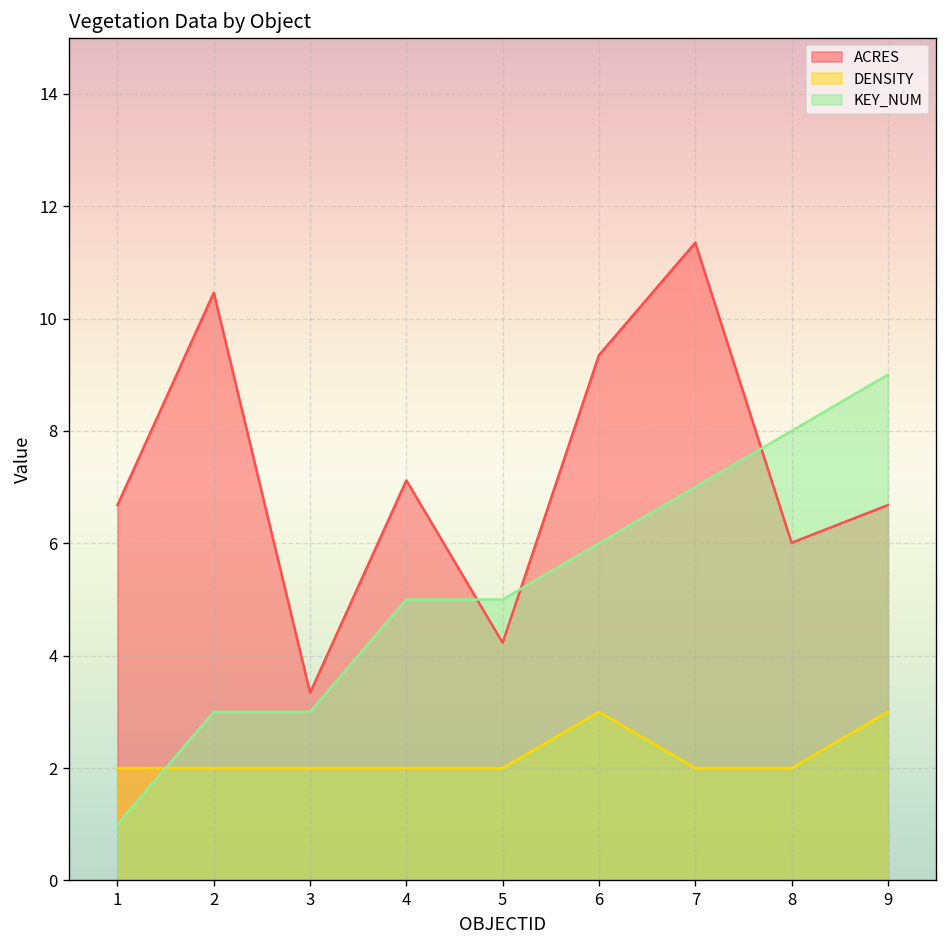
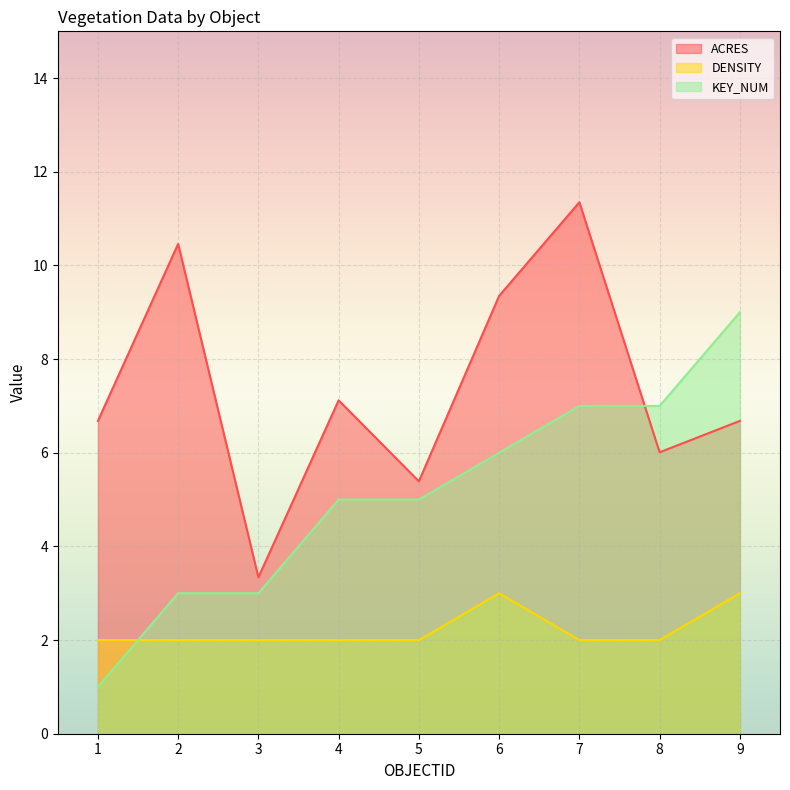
  {
    "ACRES": {
      "1": 6.7,
      "2": 10.5,
      "3": 3.3,
      "4": 7.1,
-     "5": 4.2,
+     "5": 5.4,
      "6": 9.4,
      "7": 11.4,
      "8": 6.0,
      "9": 6.7
    },
    "DENSITY": {
      "1": 2.0,
      "2": 2.0,
      "3": 2.0,
      "4": 2.0,
      "5": 2.0,
      "6": 3.0,
      "7": 2.0,
      "8": 2.0,
      "9": 3.0
    },
    "KEY_NUM": {
      "1": 1,
      "2": 3,
      "3": 3,
      "4": 5,
      "5": 5,
      "6": 6,
      "7": 7,
-     "8": 8,
+     "8": 7,
      "9": 9
    }
  }
